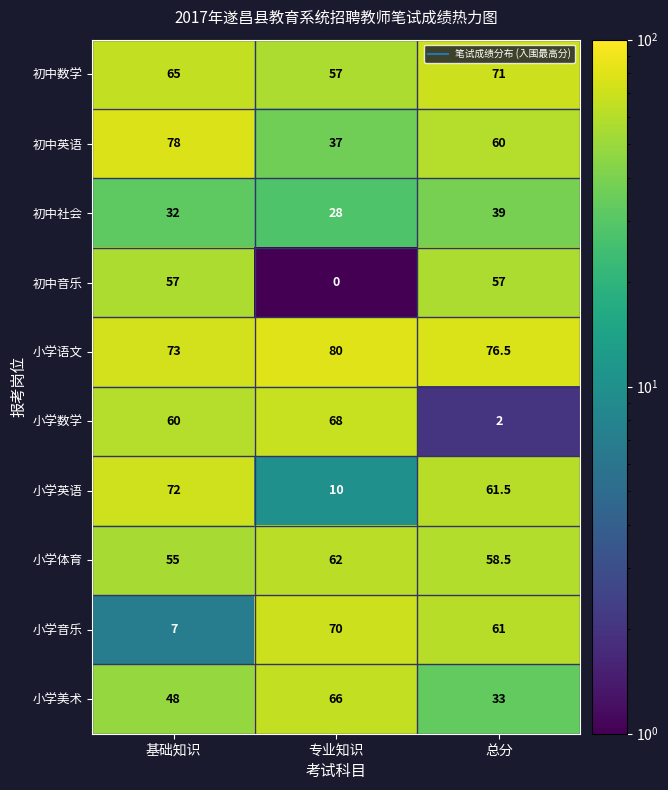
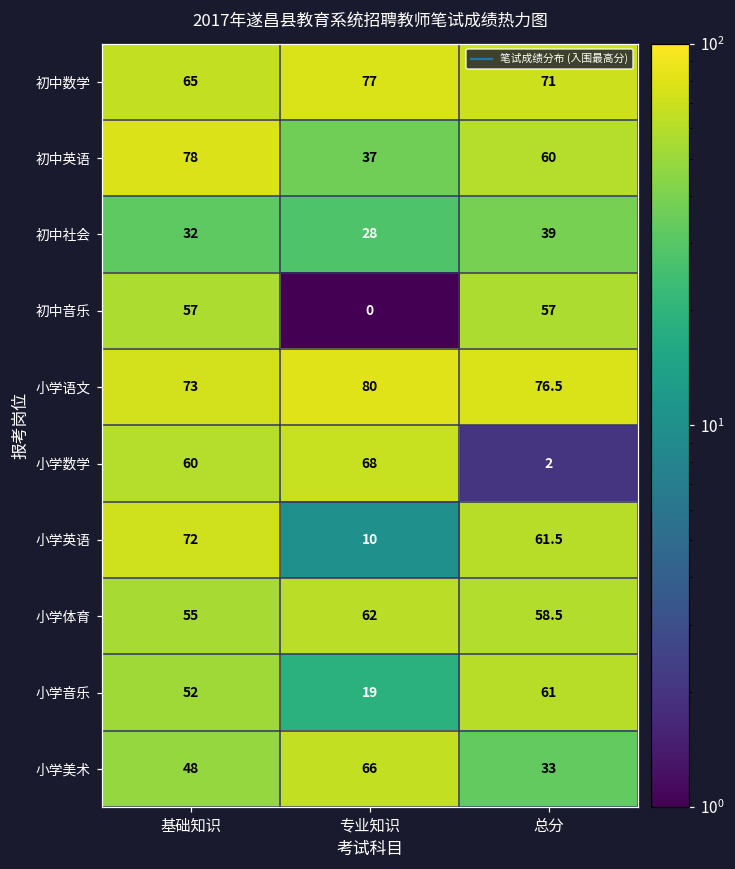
  {
    "初中数学": {
      "基础知识": 65,
-     "专业知识": 57,
+     "专业知识": 77,
      "总分": 71
    },
    "初中英语": {
      "基础知识": 78,
      "专业知识": 37,
      "总分": 60
    },
    "初中社会": {
      "基础知识": 32,
      "专业知识": 28,
      "总分": 39
    },
    "初中音乐": {
      "基础知识": 57,
      "专业知识": 0,
      "总分": 57
    },
    "小学语文": {
      "基础知识": 73,
      "专业知识": 80,
      "总分": 76.5
    },
    "小学数学": {
      "基础知识": 60,
      "专业知识": 68,
      "总分": 2
    },
    "小学英语": {
      "基础知识": 72,
      "专业知识": 10,
      "总分": 61.5
    },
    "小学体育": {
      "基础知识": 55,
      "专业知识": 62,
      "总分": 58.5
    },
    "小学音乐": {
-     "基础知识": 7,
-     "专业知识": 70,
+     "基础知识": 52,
+     "专业知识": 19,
      "总分": 61
    },
    "小学美术": {
      "基础知识": 48,
      "专业知识": 66,
      "总分": 33
    }
  }
